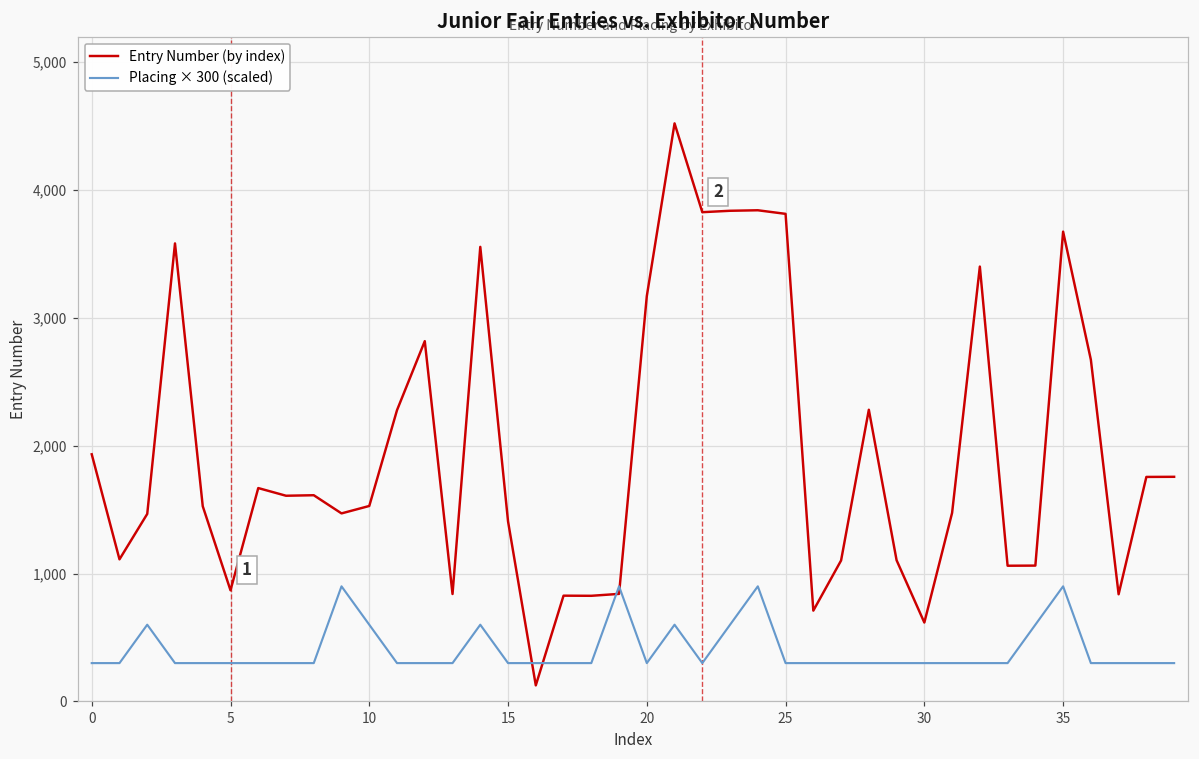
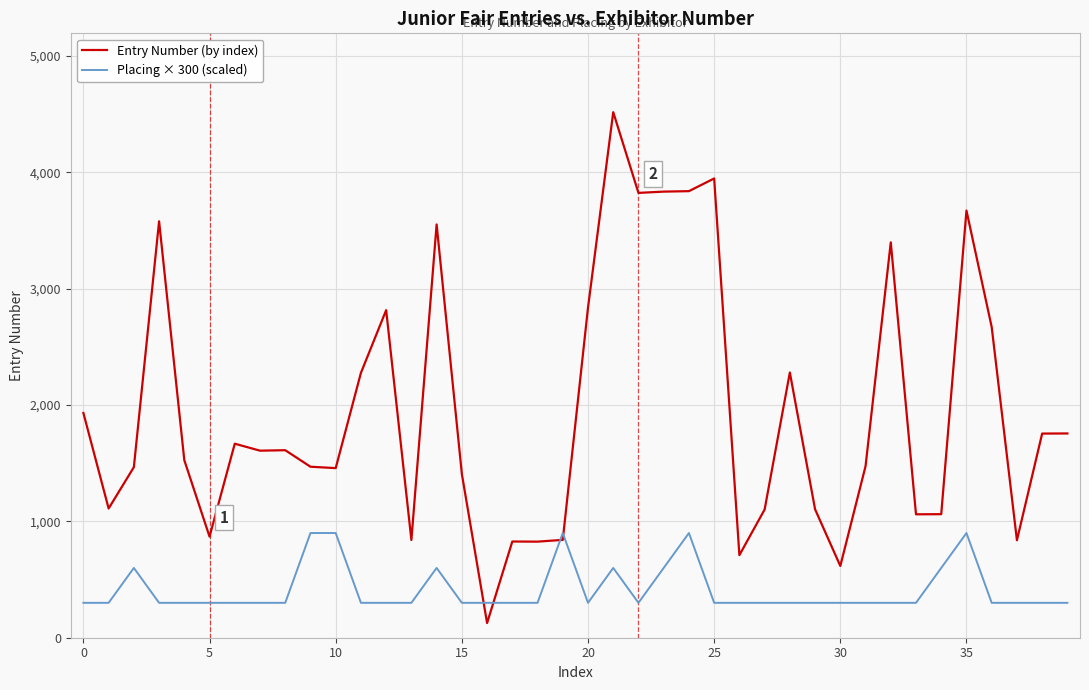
  {
    "Entry Number (by index)": {
      "0": "1,930",
-     "10": "1,530",
+     "10": "1,460",
      "15": "1,410",
-     "20": "3,170",
-     "25": "3,810",
+     "20": "2,840",
+     "25": "3,950",
      "30": "620",
      "35": "3,670"
    },
    "Placing × 300 (scaled)": {
      "0": "300",
      "5": "300",
-     "10": "600",
+     "10": "900",
      "15": "300",
      "20": "300",
      "25": "300",
      "30": "300",
      "35": "900"
    }
  }
